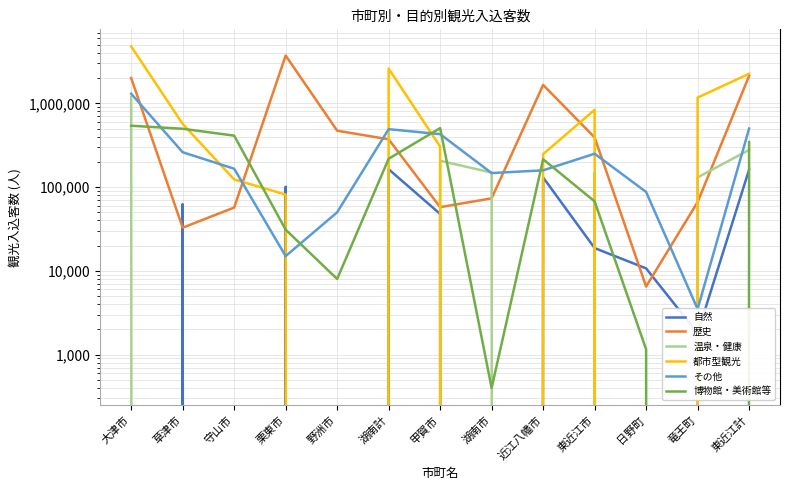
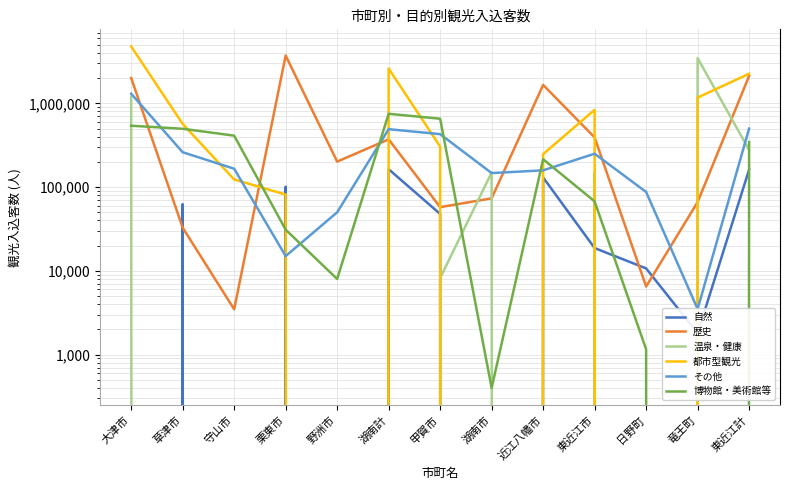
  {
    "歴史": {
      "大津市": "2,000,000",
      "草津市": "33,000",
-     "守山市": "60,000",
+     "守山市": "3,500",
      "栗東市": "4,000,000",
-     "野洲市": "500,000",
+     "野洲市": "200,000",
      "湖南計": "400,000",
      "甲賀市": "60,000",
      "湖南市": "70,000",
      "近江八幡市": "1,700,000",
      "東近江市": "400,000",
      "日野町": "7,000",
      "竜王町": "70,000"
    },
    "温泉・健康": {
      "大津市": "1,200,000",
-     "甲賀市": "210,000",
+     "甲賀市": "8,000",
      "東近江市": "150,000",
-     "竜王町": "130,000",
+     "竜王町": "3,500,000",
      "東近江計": "280,000"
    },
    "都市型観光": {
      "大津市": "5,000,000",
      "草津市": "600,000",
      "守山市": "120,000",
      "栗東市": "80,000",
      "湖南計": "2,600,000",
      "甲賀市": "300,000",
      "近江八幡市": "250,000",
      "東近江市": "800,000",
      "竜王町": "1,200,000"
    },
    "博物館・美術館等": {
      "大津市": "500,000",
      "草津市": "500,000",
      "守山市": "400,000",
      "栗東市": "31,000",
      "野洲市": "8,000",
-     "湖南計": "220,000",
-     "甲賀市": "500,000",
+     "湖南計": "800,000",
+     "甲賀市": "700,000",
      "湖南市": "400",
      "近江八幡市": "220,000",
      "東近江市": "70,000",
      "日野町": "1,200",
      "東近江計": "350,000"
    }
  }
